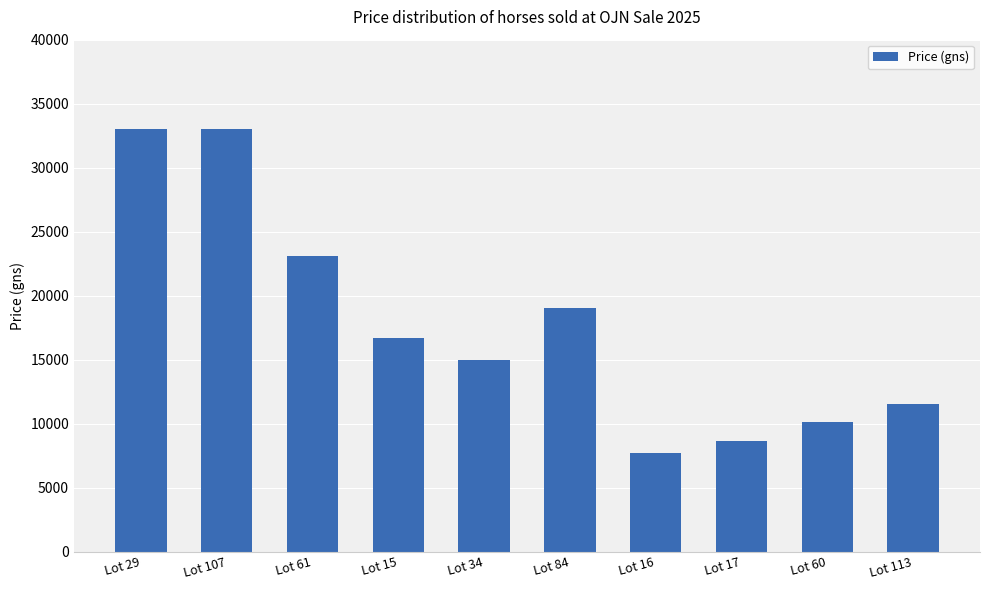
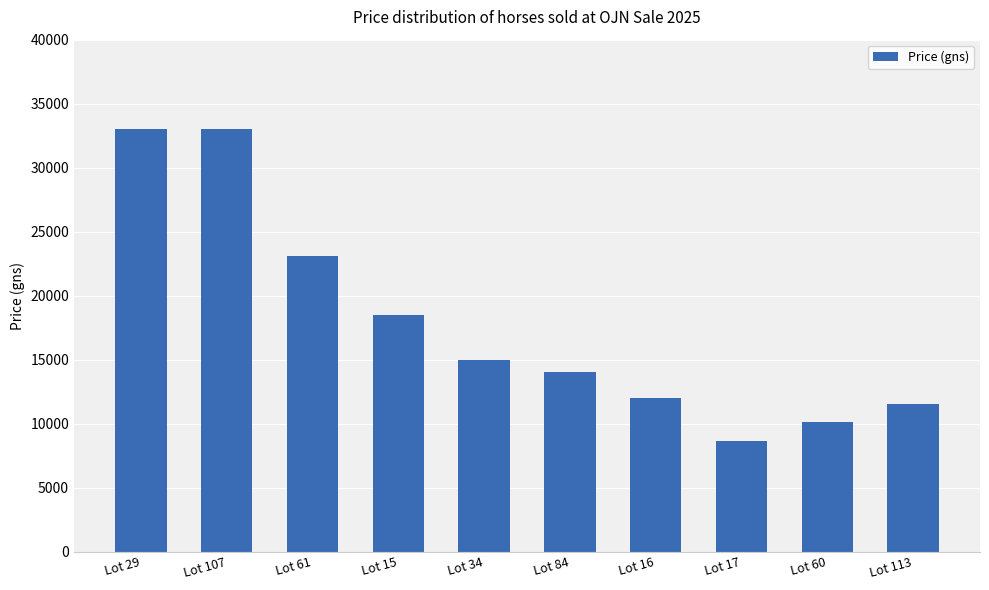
  {
    "Lot 29": 33000,
    "Lot 107": 33000,
    "Lot 61": 23100,
-   "Lot 15": 16700,
+   "Lot 15": 18500,
    "Lot 34": 15000,
-   "Lot 84": 19000,
-   "Lot 16": 7700,
+   "Lot 84": 14000,
+   "Lot 16": 12000,
    "Lot 17": 8700,
    "Lot 60": 10100,
    "Lot 113": 11500
  }
